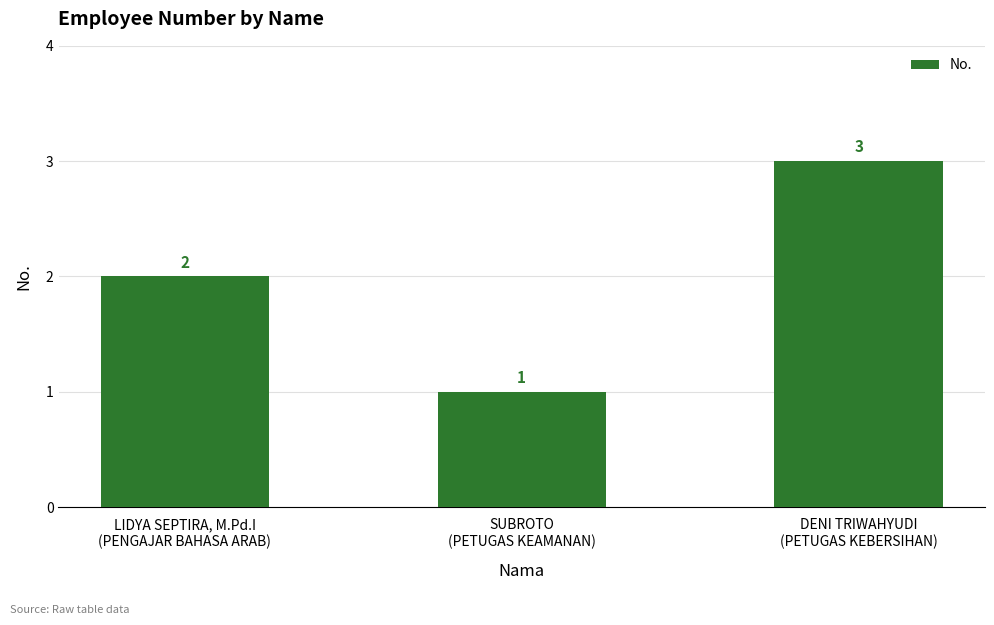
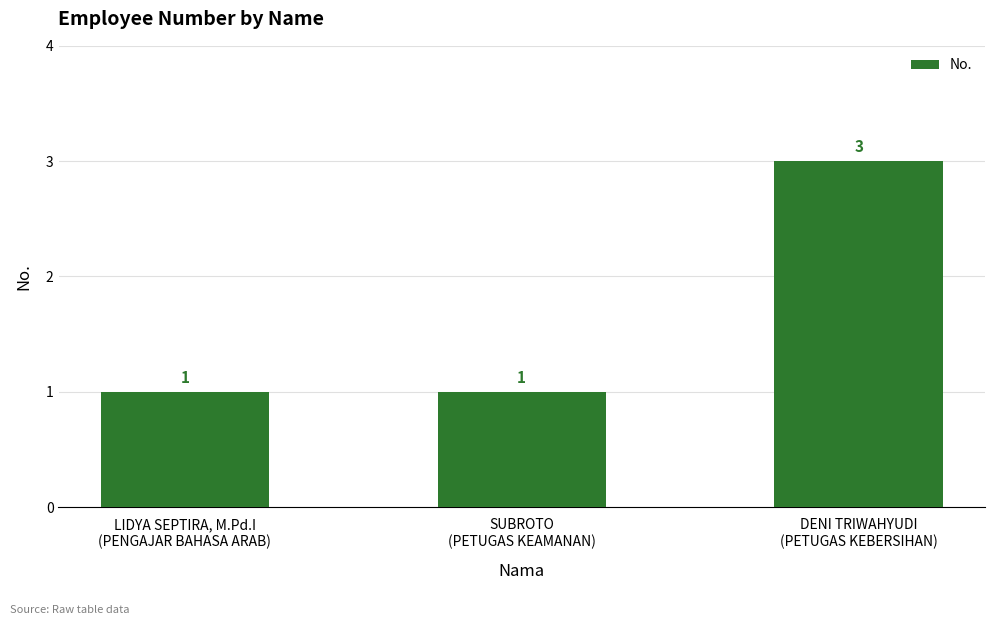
  {
-   "LIDYA SEPTIRA, M.Pd.I (PENGAJAR BAHASA ARAB)": 2,
+   "LIDYA SEPTIRA, M.Pd.I (PENGAJAR BAHASA ARAB)": 1,
    "SUBROTO (PETUGAS KEAMANAN)": 1,
    "DENI TRIWAHYUDI (PETUGAS KEBERSIHAN)": 3
  }
